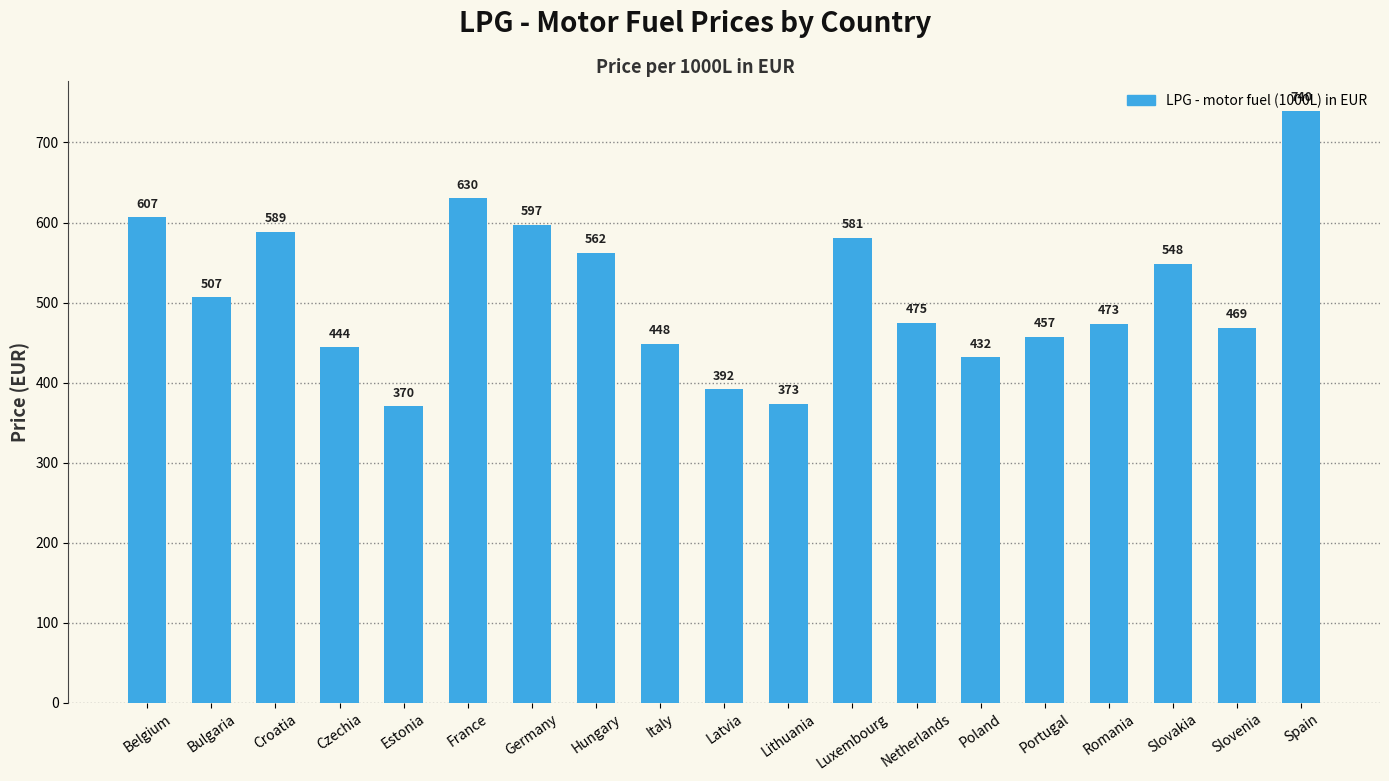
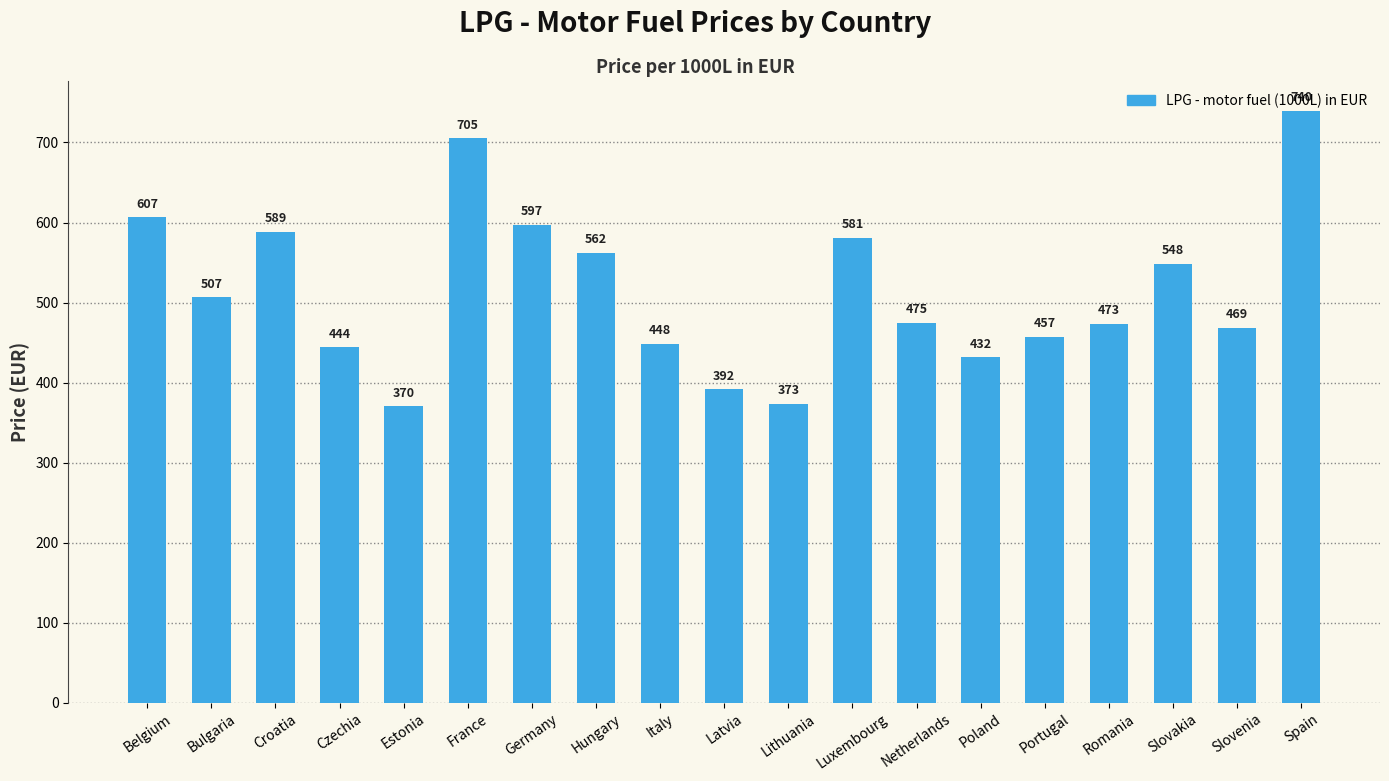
  {
    "Belgium": 607,
    "Bulgaria": 507,
    "Croatia": 589,
    "Czechia": 444,
    "Estonia": 370,
-   "France": 630,
+   "France": 705,
    "Germany": 597,
    "Hungary": 562,
    "Italy": 448,
    "Latvia": 392,
    "Lithuania": 373,
    "Luxembourg": 581,
    "Netherlands": 475,
    "Poland": 432,
    "Portugal": 457,
    "Romania": 473,
    "Slovakia": 548,
    "Slovenia": 469,
    "Spain": 740
  }
